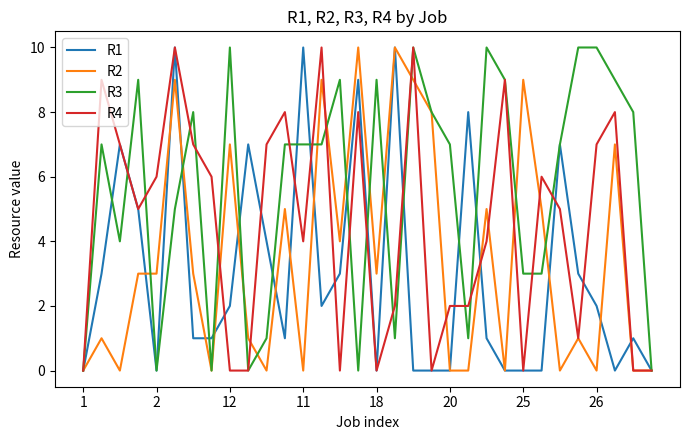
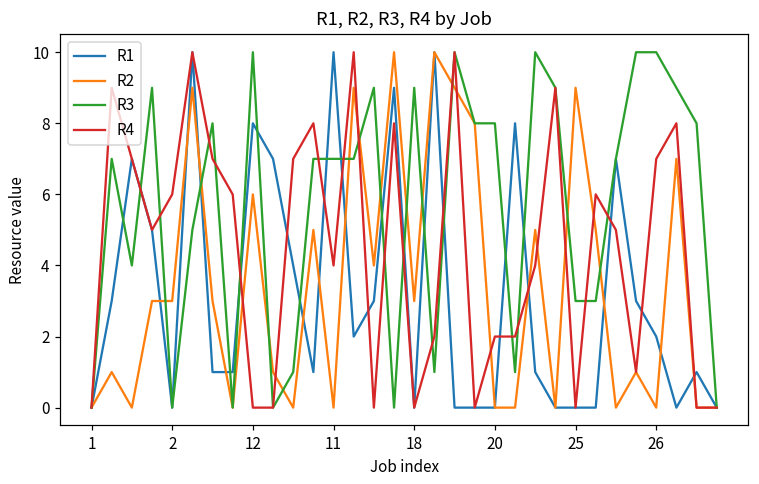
  {
    "R1": {
-     "12": 2
+     "12": 8
    },
    "R2": {
-     "12": 7
+     "12": 6
    },
    "R3": {
      "12": 10,
-     "20": 7
+     "20": 8
    },
    "R4": {
      "12": 0,
      "20": 2
    }
  }
